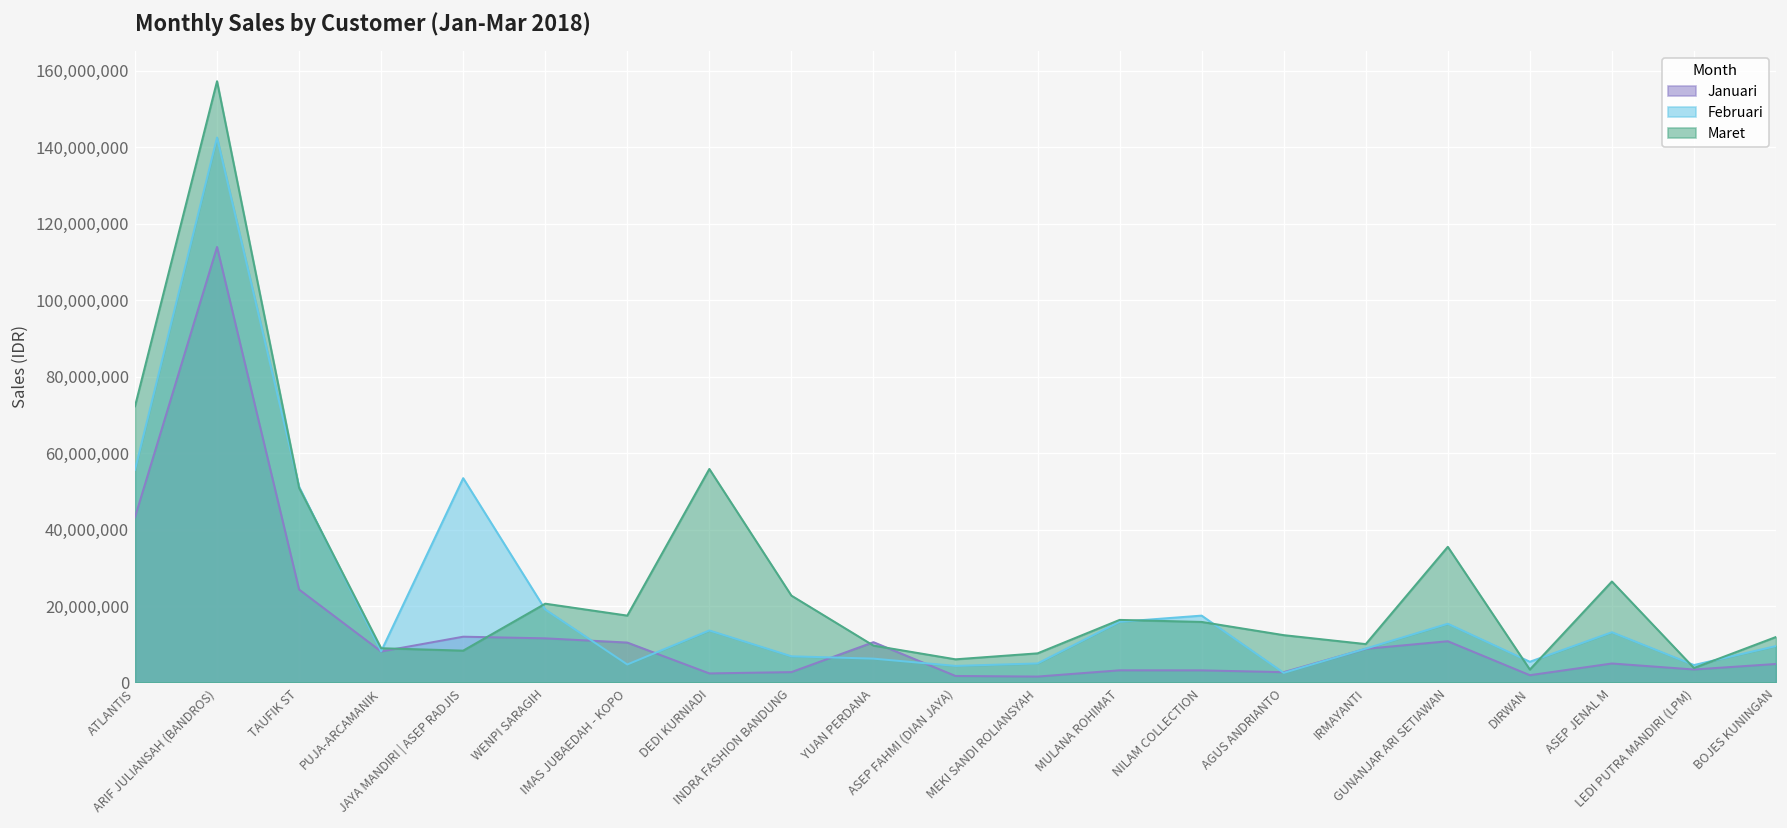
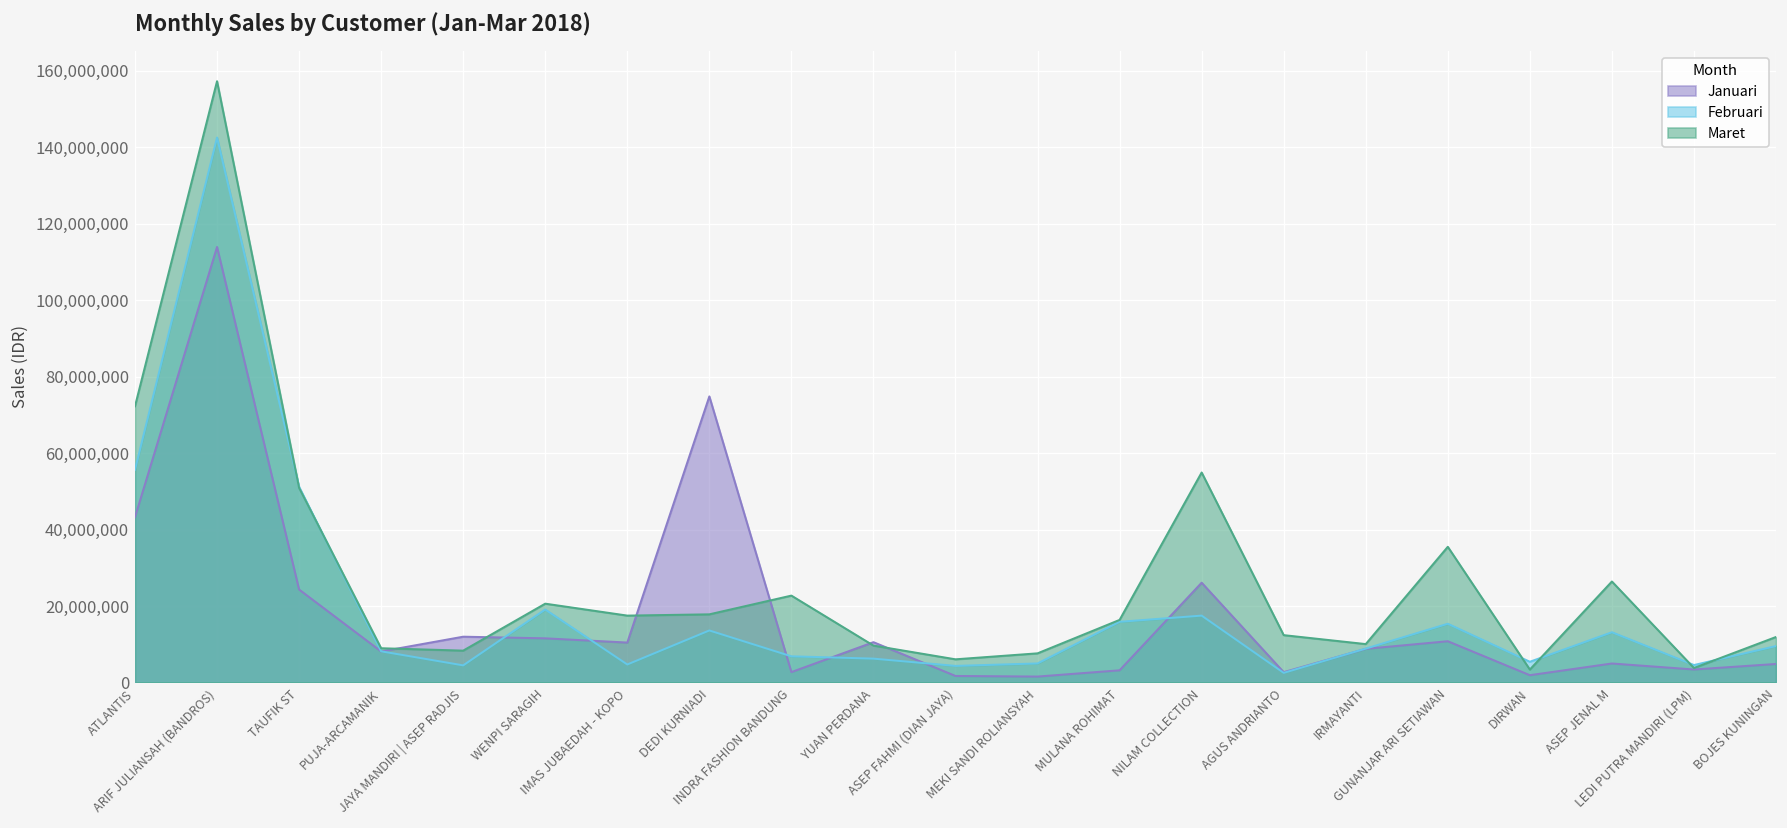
  {
    "Januari": {
      "ATLANTIS": "43,000,000",
      "ARIF JULIANSAH (BANDROS)": "114,000,000",
      "TAUFIK ST": "24,000,000",
      "JAYA MANDIRI | ASEP RADJIS": "12,000,000",
      "WENPI SARAGIH": "12,000,000",
      "IMAS JUBAEDAH - KOPO": "10,000,000",
-     "DEDI KURNIADI": "2,000,000",
+     "DEDI KURNIADI": "75,000,000",
      "INDRA FASHION BANDUNG": "3,000,000",
      "YUAN PERDANA": "11,000,000",
      "ASEP FAHMI (DIAN JAYA)": "2,000,000",
      "MEKI SANDI ROLIANSYAH": "2,000,000",
      "MULANA ROHIMAT": "3,000,000",
-     "NILAM COLLECTION": "3,000,000",
+     "NILAM COLLECTION": "26,000,000",
      "GUNANJAR ARI SETIAWAN": "11,000,000",
      "DIRWAN": "2,000,000",
      "ASEP JENAL M": "5,000,000",
      "BOJES KUNINGAN": "5,000,000"
    },
    "Februari": {
      "ATLANTIS": "56,000,000",
      "ARIF JULIANSAH (BANDROS)": "143,000,000",
-     "JAYA MANDIRI | ASEP RADJIS": "53,000,000",
+     "JAYA MANDIRI | ASEP RADJIS": "4,000,000",
      "WENPI SARAGIH": "19,000,000",
      "IMAS JUBAEDAH - KOPO": "5,000,000",
      "DEDI KURNIADI": "14,000,000",
      "INDRA FASHION BANDUNG": "7,000,000",
      "YUAN PERDANA": "6,000,000",
      "ASEP FAHMI (DIAN JAYA)": "4,000,000",
      "MEKI SANDI ROLIANSYAH": "5,000,000",
      "NILAM COLLECTION": "17,000,000",
      "GUNANJAR ARI SETIAWAN": "15,000,000",
      "DIRWAN": "5,000,000",
      "ASEP JENAL M": "13,000,000",
      "BOJES KUNINGAN": "10,000,000"
    },
    "Maret": {
      "ATLANTIS": "72,000,000",
      "ARIF JULIANSAH (BANDROS)": "157,000,000",
      "PUJA-ARCAMANIK": "9,000,000",
      "JAYA MANDIRI | ASEP RADJIS": "8,000,000",
      "WENPI SARAGIH": "21,000,000",
      "IMAS JUBAEDAH - KOPO": "17,000,000",
-     "DEDI KURNIADI": "56,000,000",
+     "DEDI KURNIADI": "18,000,000",
      "INDRA FASHION BANDUNG": "23,000,000",
      "YUAN PERDANA": "10,000,000",
      "ASEP FAHMI (DIAN JAYA)": "6,000,000",
      "MEKI SANDI ROLIANSYAH": "8,000,000",
-     "NILAM COLLECTION": "16,000,000",
+     "NILAM COLLECTION": "55,000,000",
      "AGUS ANDRIANTO": "12,000,000",
      "IRMAYANTI": "10,000,000",
      "GUNANJAR ARI SETIAWAN": "35,000,000",
      "DIRWAN": "3,000,000",
      "ASEP JENAL M": "26,000,000",
      "BOJES KUNINGAN": "12,000,000"
    }
  }
